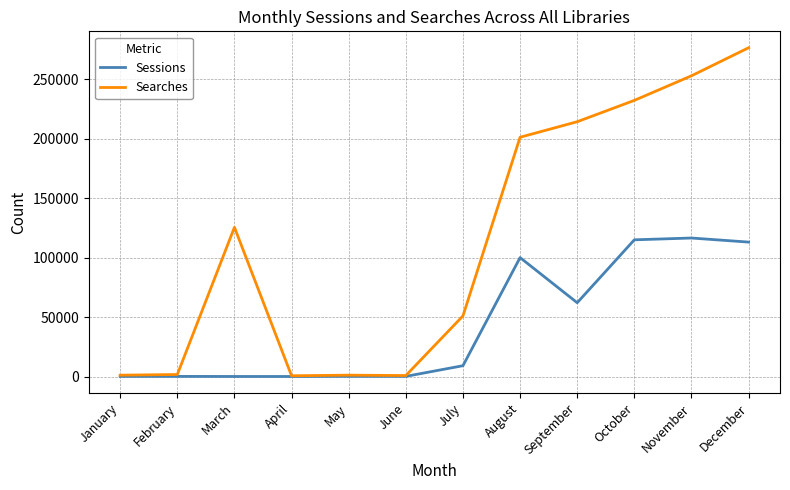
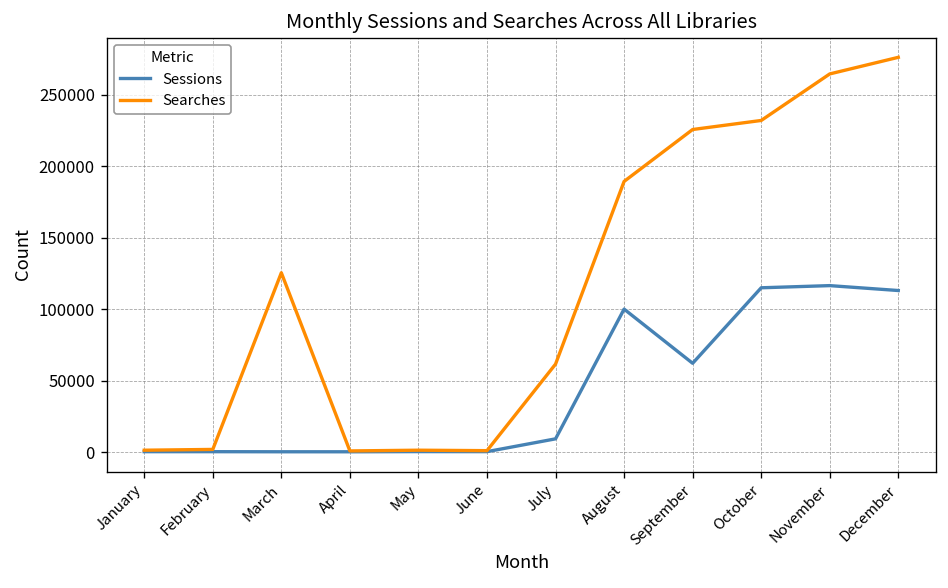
  {
    "Sessions": {
      "March": 0,
      "July": 9000,
      "August": 100000,
      "September": 62000,
      "October": 115000,
      "November": 116000,
      "December": 113000
    },
    "Searches": {
      "March": 125000,
-     "July": 51000,
-     "August": 201000,
-     "September": 214000,
+     "July": 62000,
+     "August": 189000,
+     "September": 226000,
      "October": 232000,
-     "November": 253000,
+     "November": 265000,
      "December": 276000
    }
  }
